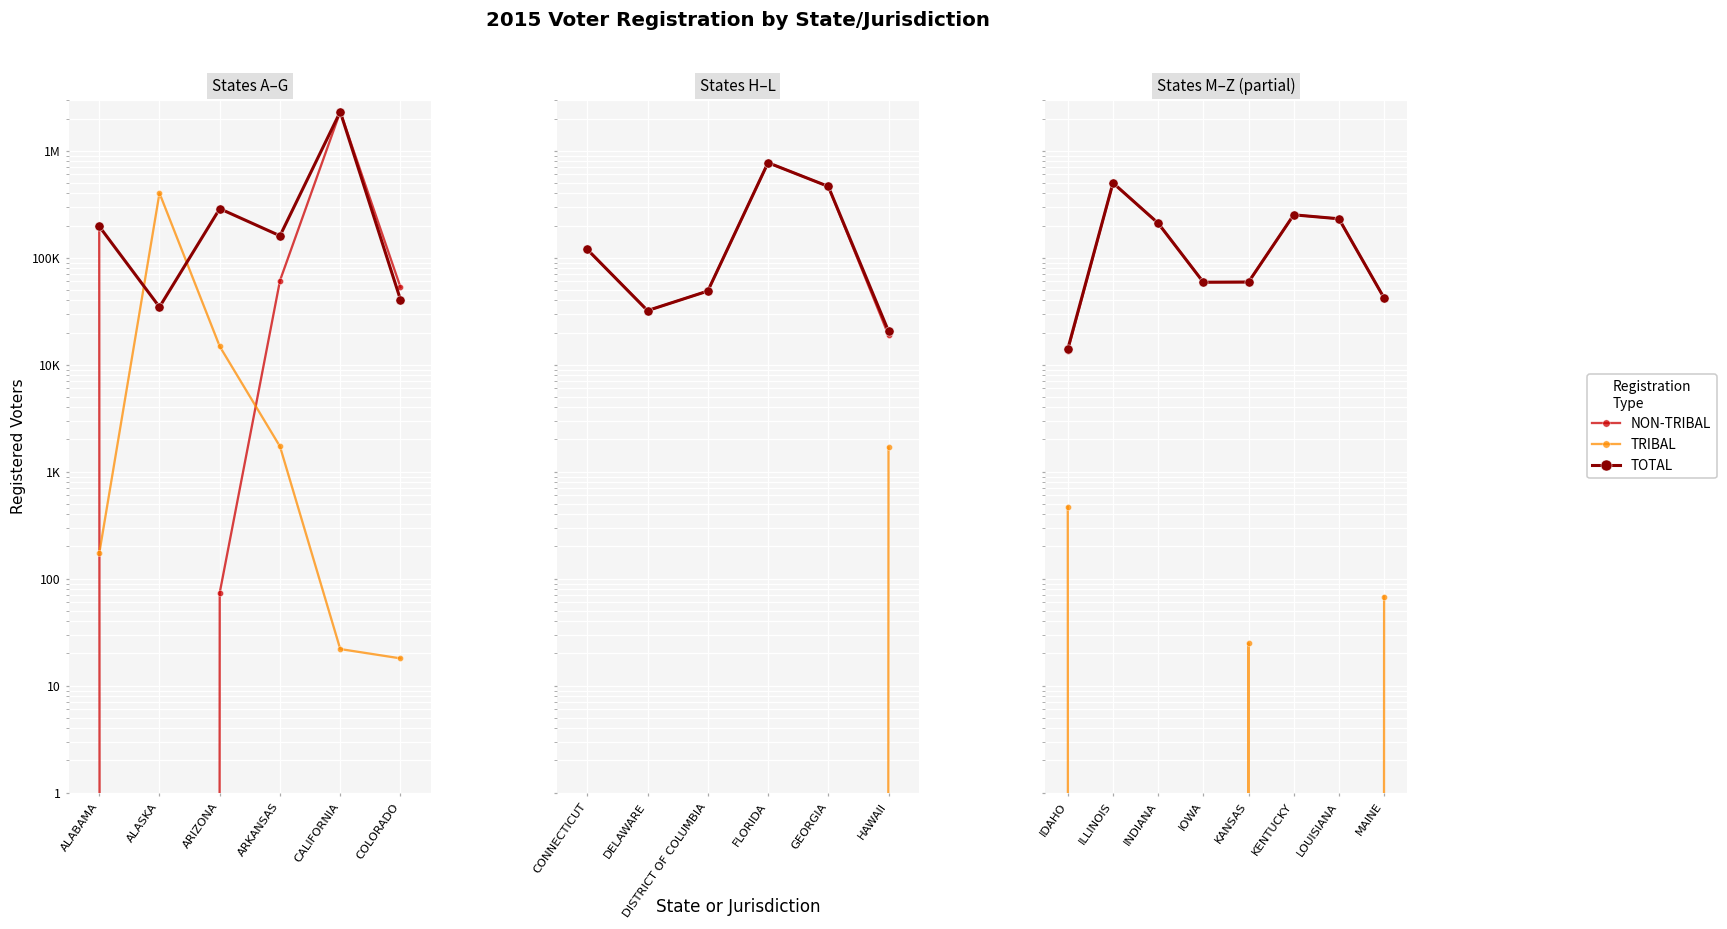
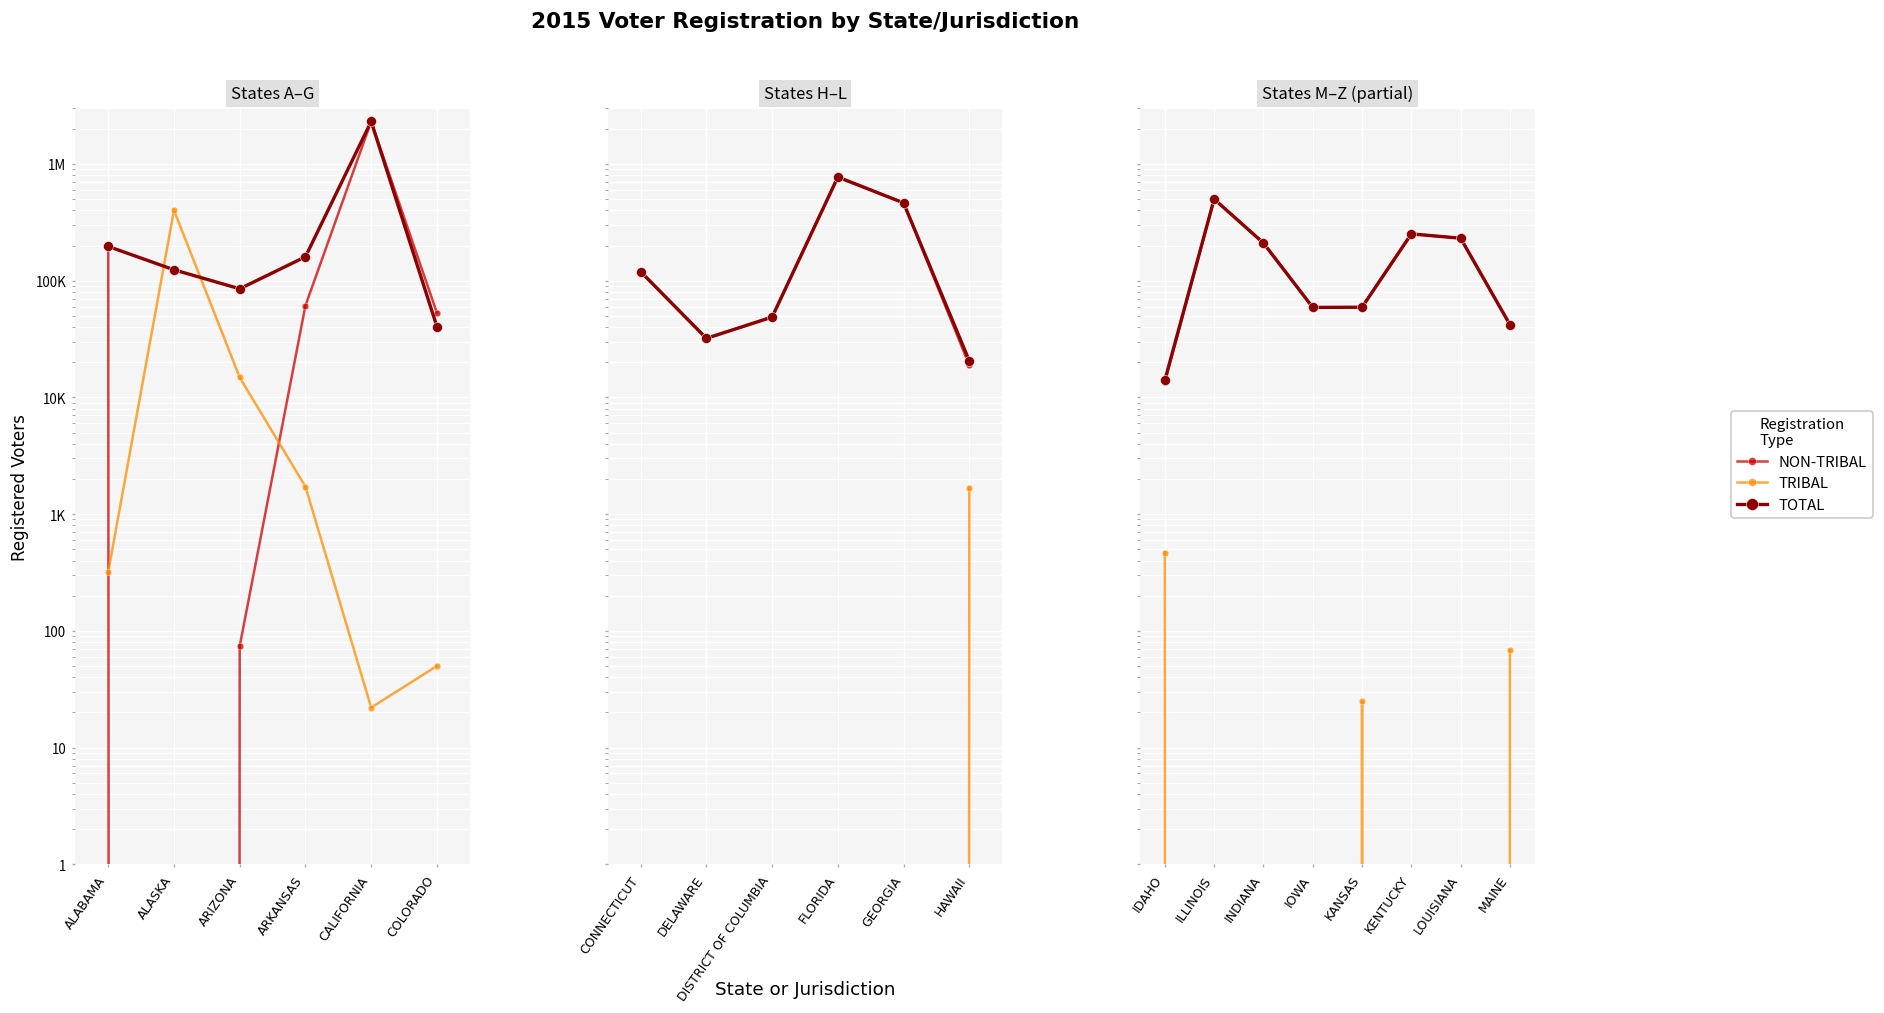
  {
    "States A–G": {
      "NON-TRIBAL": {
        "ARIZONA": 70,
        "ARKANSAS": 60000,
        "COLORADO": 50000
      },
      "TRIBAL": {
-       "ALABAMA": 170,
+       "ALABAMA": 320,
        "ALASKA": 400000,
        "ARIZONA": 15000,
        "ARKANSAS": 1700,
        "CALIFORNIA": 22,
-       "COLORADO": 18
+       "COLORADO": 50
      },
      "TOTAL": {
-       "ALASKA": 35000,
-       "ARIZONA": 290000,
+       "ALASKA": 120000,
+       "ARIZONA": 90000,
        "ARKANSAS": 160000,
        "COLORADO": 40000
      }
    }
  }
